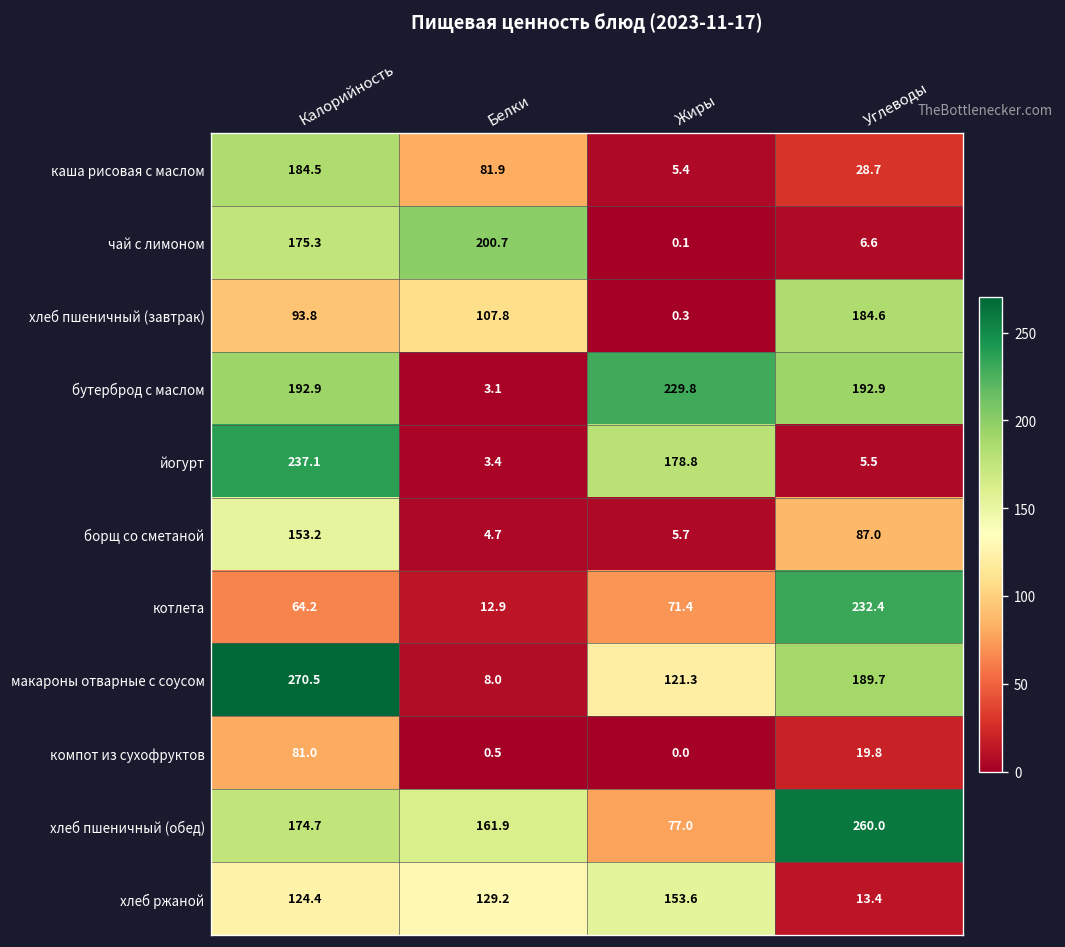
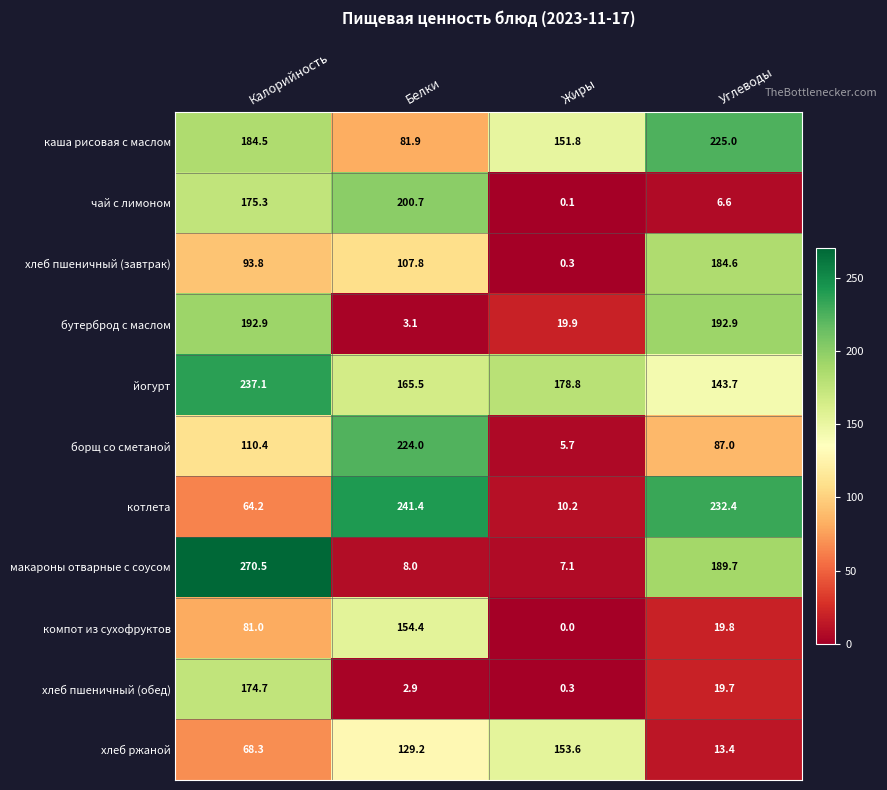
  {
    "каша рисовая с маслом": {
      "Калорийность": 184.5,
      "Белки": 81.9,
-     "Жиры": 5.4,
-     "Углеводы": 28.7
+     "Жиры": 151.8,
+     "Углеводы": 225.0
    },
    "чай с лимоном": {
      "Калорийность": 175.3,
      "Белки": 200.7,
      "Жиры": 0.1,
      "Углеводы": 6.6
    },
    "хлеб пшеничный (завтрак)": {
      "Калорийность": 93.8,
      "Белки": 107.8,
      "Жиры": 0.3,
      "Углеводы": 184.6
    },
    "бутерброд с маслом": {
      "Калорийность": 192.9,
      "Белки": 3.1,
-     "Жиры": 229.8,
+     "Жиры": 19.9,
      "Углеводы": 192.9
    },
    "йогурт": {
      "Калорийность": 237.1,
-     "Белки": 3.4,
+     "Белки": 165.5,
      "Жиры": 178.8,
-     "Углеводы": 5.5
+     "Углеводы": 143.7
    },
    "борщ со сметаной": {
-     "Калорийность": 153.2,
-     "Белки": 4.7,
+     "Калорийность": 110.4,
+     "Белки": 224.0,
      "Жиры": 5.7,
      "Углеводы": 87.0
    },
    "котлета": {
      "Калорийность": 64.2,
-     "Белки": 12.9,
-     "Жиры": 71.4,
+     "Белки": 241.4,
+     "Жиры": 10.2,
      "Углеводы": 232.4
    },
    "макароны отварные с соусом": {
      "Калорийность": 270.5,
      "Белки": 8.0,
-     "Жиры": 121.3,
+     "Жиры": 7.1,
      "Углеводы": 189.7
    },
    "компот из сухофруктов": {
      "Калорийность": 81.0,
-     "Белки": 0.5,
+     "Белки": 154.4,
      "Жиры": 0.0,
      "Углеводы": 19.8
    },
    "хлеб пшеничный (обед)": {
      "Калорийность": 174.7,
-     "Белки": 161.9,
-     "Жиры": 77.0,
-     "Углеводы": 260.0
+     "Белки": 2.9,
+     "Жиры": 0.3,
+     "Углеводы": 19.7
    },
    "хлеб ржаной": {
-     "Калорийность": 124.4,
+     "Калорийность": 68.3,
      "Белки": 129.2,
      "Жиры": 153.6,
      "Углеводы": 13.4
    }
  }
